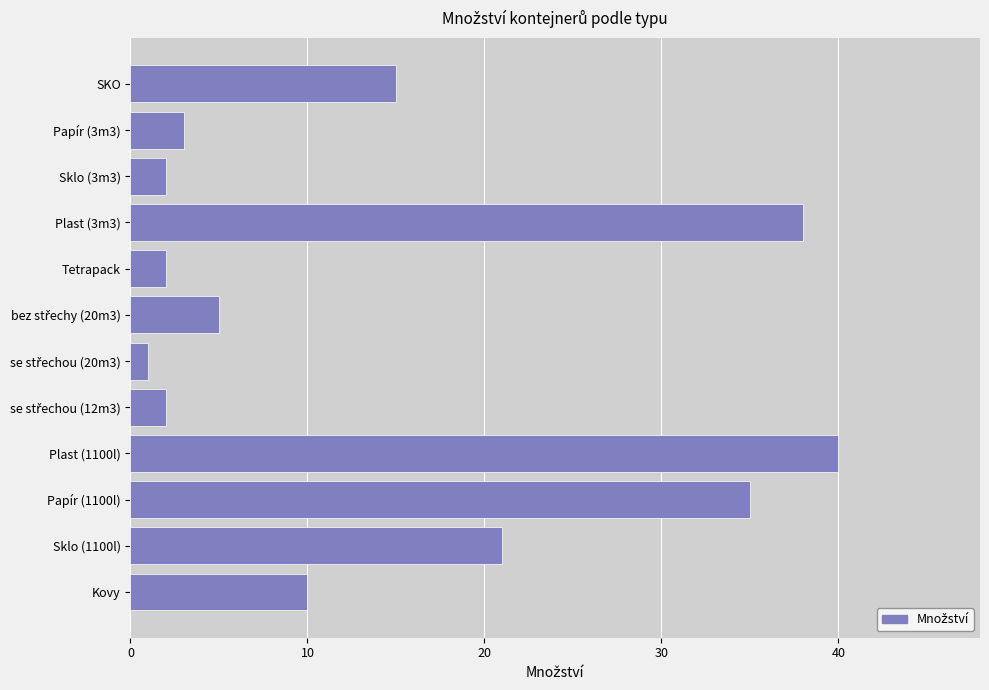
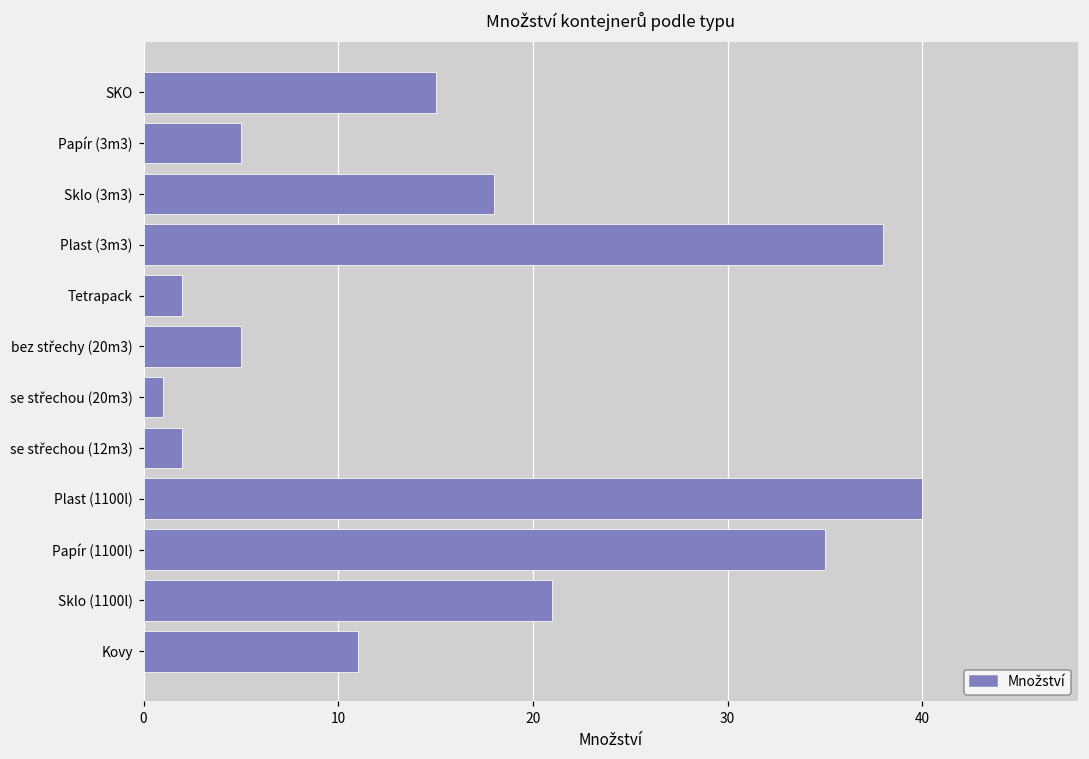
  {
    "SKO": 15,
-   "Papír (3m3)": 3,
-   "Sklo (3m3)": 2,
+   "Papír (3m3)": 5,
+   "Sklo (3m3)": 18,
    "Plast (3m3)": 38,
    "Tetrapack": 2,
    "bez střechy (20m3)": 5,
    "se střechou (20m3)": 1,
    "se střechou (12m3)": 2,
    "Plast (1100l)": 40,
    "Papír (1100l)": 35,
    "Sklo (1100l)": 21,
-   "Kovy": 10
+   "Kovy": 11
  }
